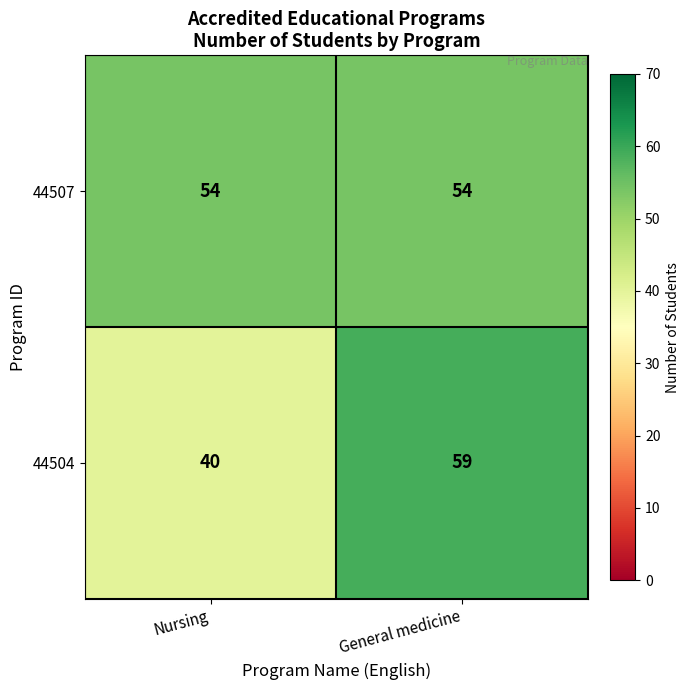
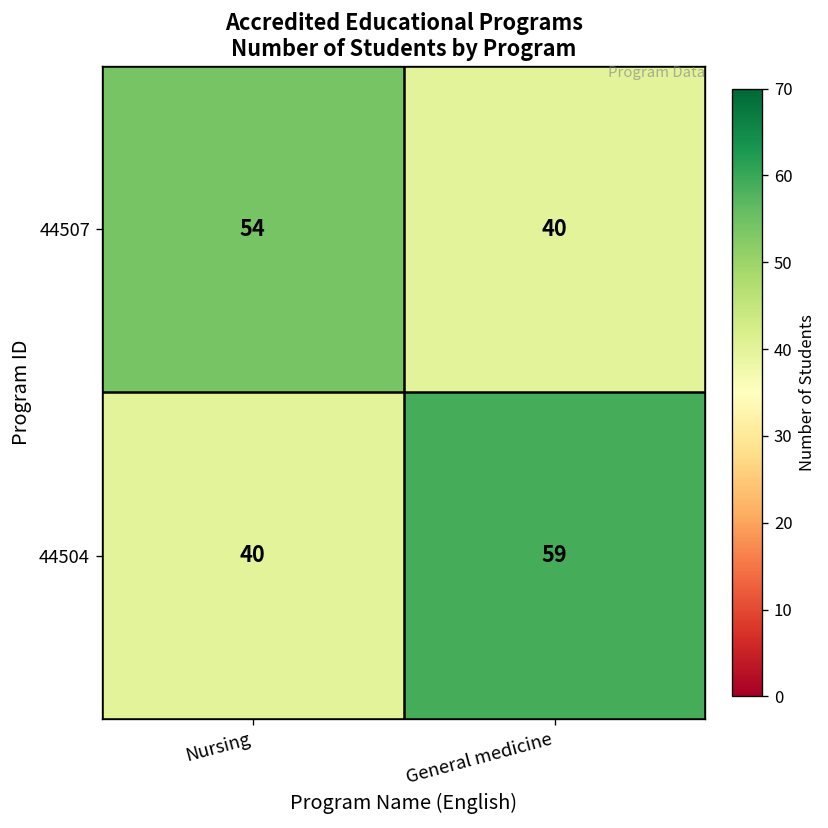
  {
    "44507": {
      "Nursing": 54,
-     "General medicine": 54
+     "General medicine": 40
    },
    "44504": {
      "Nursing": 40,
      "General medicine": 59
    }
  }
